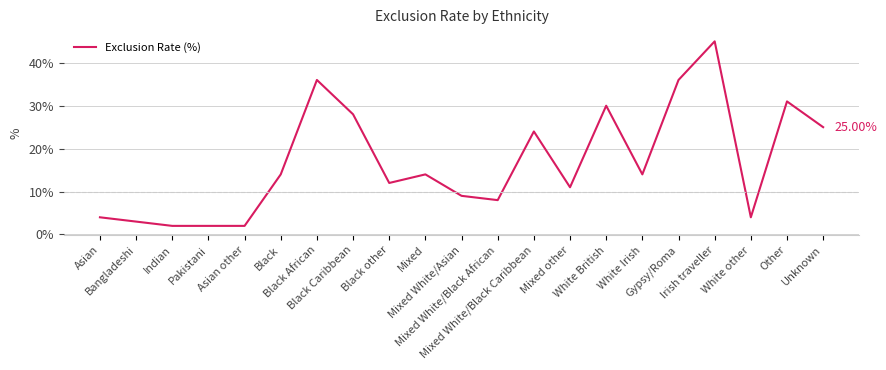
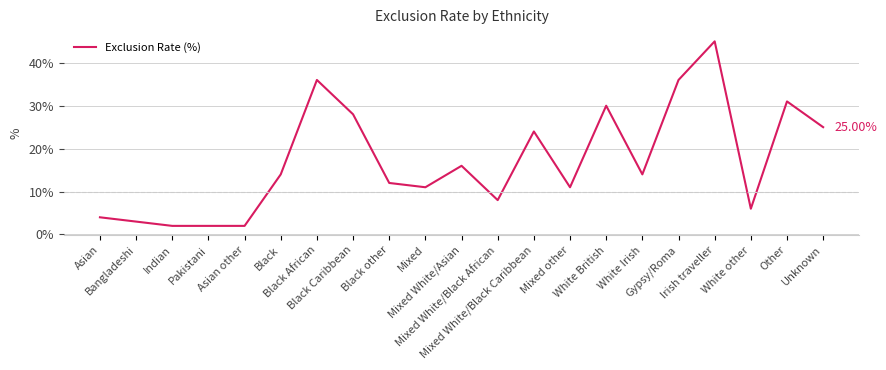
  {
    "Asian": "4%",
    "Bangladeshi": "3%",
    "Indian": "2%",
    "Pakistani": "2%",
    "Asian other": "2%",
    "Black": "14%",
    "Black African": "36%",
    "Black Caribbean": "28%",
    "Black other": "12%",
-   "Mixed": "14%",
-   "Mixed White/Asian": "9%",
+   "Mixed": "11%",
+   "Mixed White/Asian": "16%",
    "Mixed White/Black African": "8%",
    "Mixed White/Black Caribbean": "24%",
    "Mixed other": "11%",
    "White British": "30%",
    "White Irish": "14%",
    "Gypsy/Roma": "36%",
    "Irish traveller": "45%",
-   "White other": "4%",
+   "White other": "6%",
    "Other": "31%"
  }
